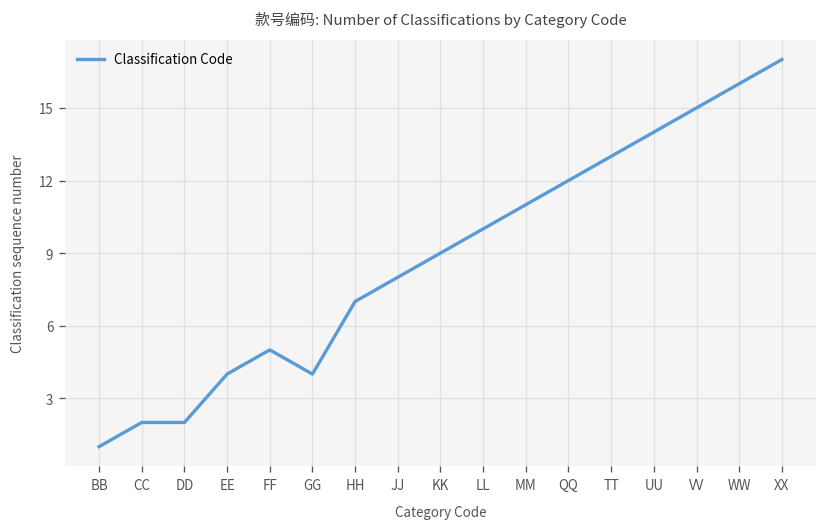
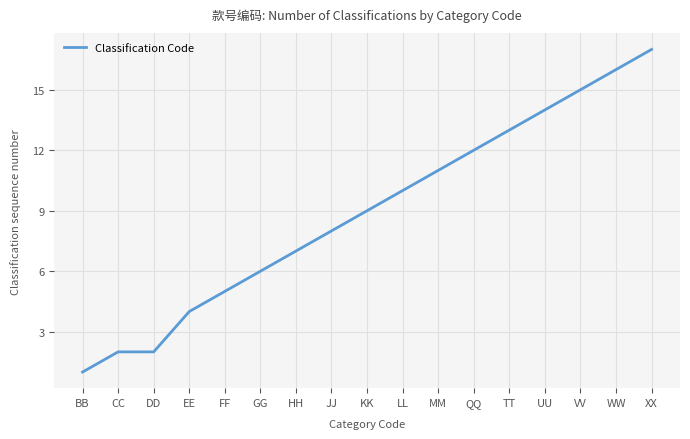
  {
    "BB": 1,
    "CC": 2,
    "DD": 2,
    "EE": 4,
    "FF": 5,
-   "GG": 4,
+   "GG": 6,
    "HH": 7,
    "JJ": 8,
    "KK": 9,
    "LL": 10,
    "MM": 11,
    "QQ": 12,
    "TT": 13,
    "UU": 14,
    "VV": 15,
    "WW": 16,
    "XX": 17
  }
